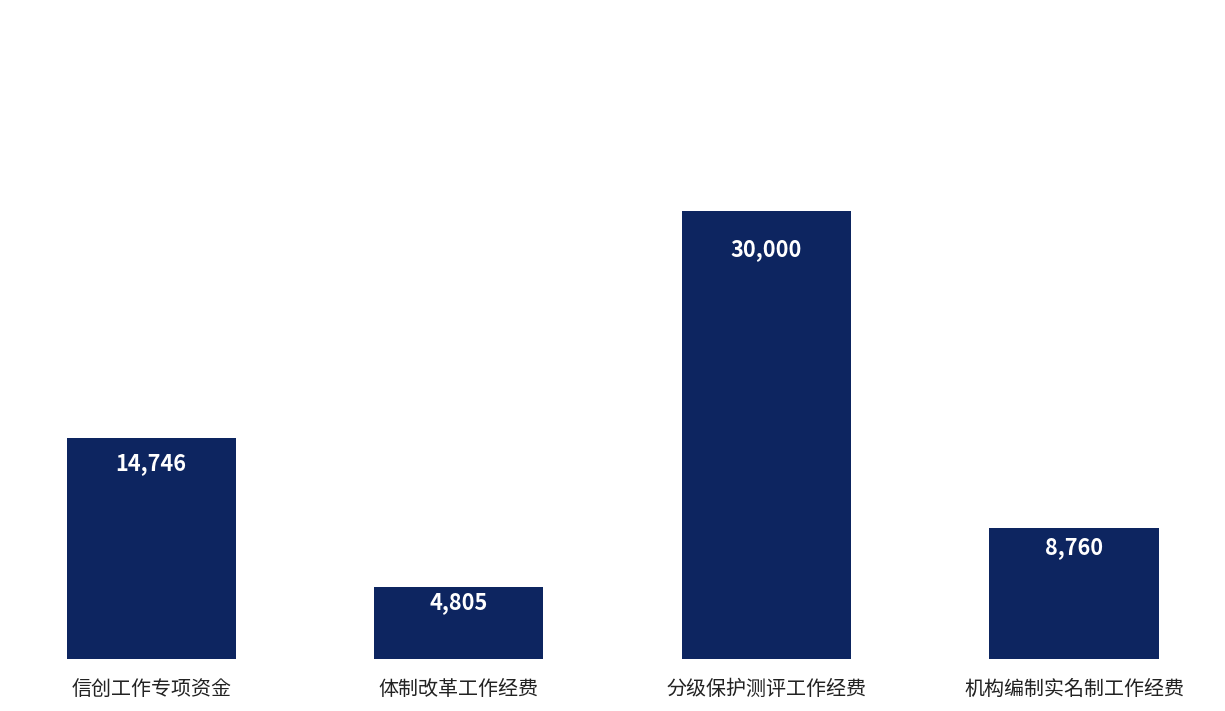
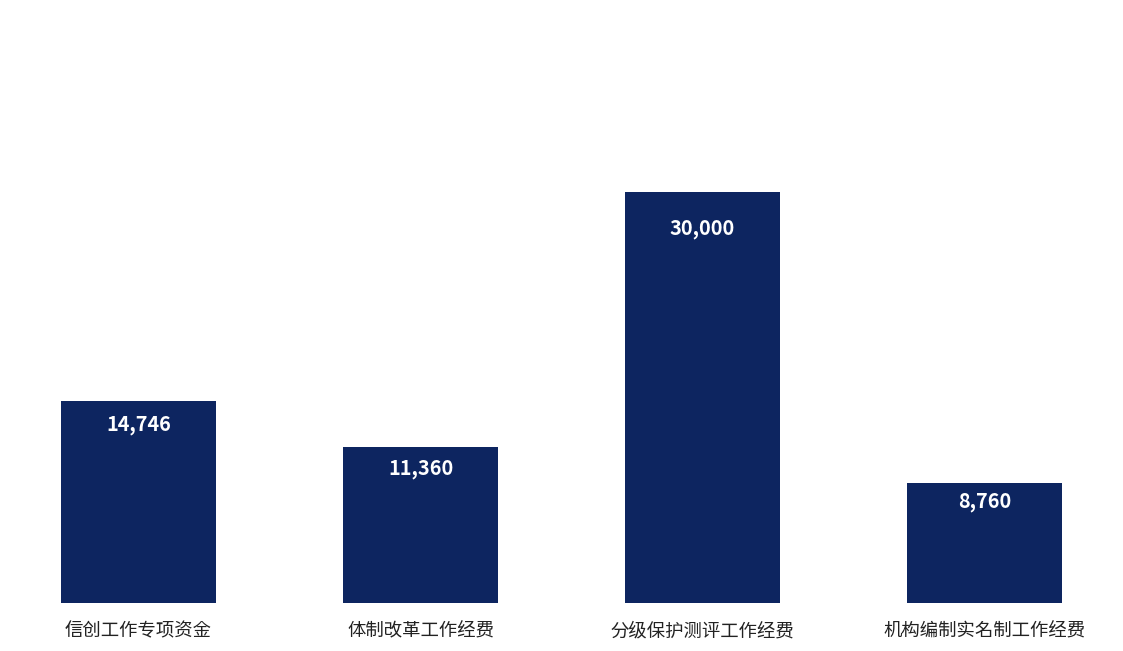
  {
    "信创工作专项资金": "14,746",
-   "体制改革工作经费": "4,805",
+   "体制改革工作经费": "11,360",
    "分级保护测评工作经费": "30,000",
    "机构编制实名制工作经费": "8,760"
  }
